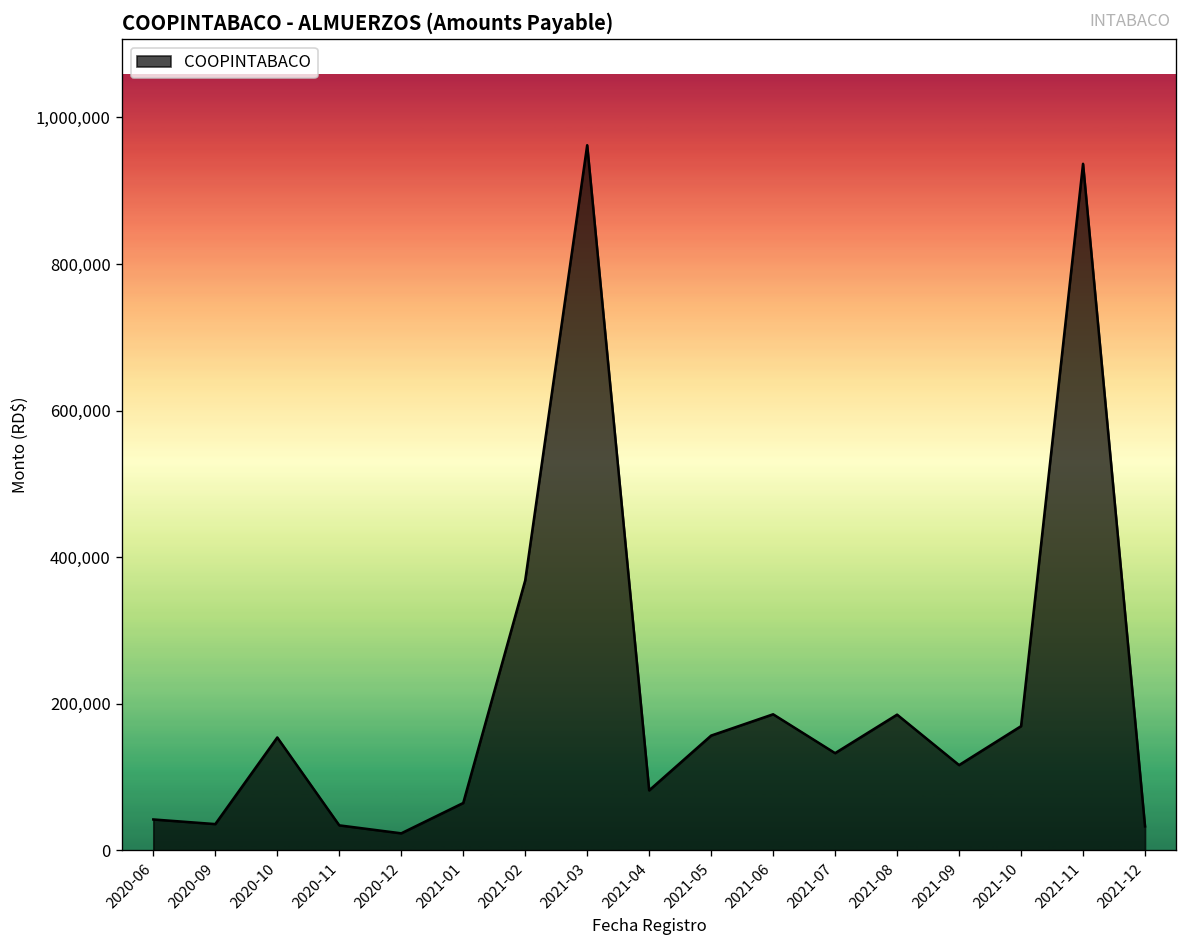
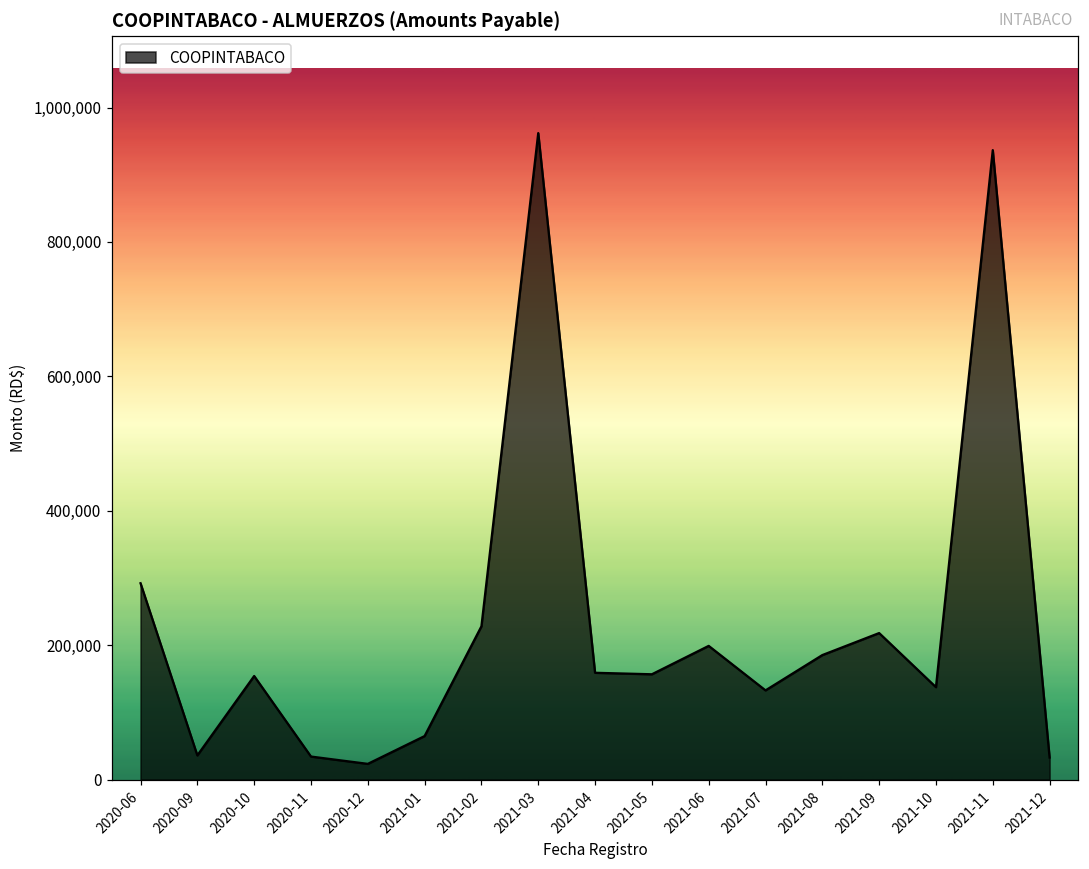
  {
-   "2020-06": "40,000",
+   "2020-06": "290,000",
    "2020-09": "40,000",
    "2020-10": "150,000",
    "2020-11": "30,000",
    "2020-12": "20,000",
    "2021-01": "60,000",
-   "2021-02": "370,000",
+   "2021-02": "230,000",
    "2021-03": "960,000",
-   "2021-04": "80,000",
+   "2021-04": "160,000",
    "2021-05": "160,000",
-   "2021-06": "190,000",
+   "2021-06": "200,000",
    "2021-07": "130,000",
    "2021-08": "190,000",
-   "2021-09": "120,000",
-   "2021-10": "170,000",
+   "2021-09": "220,000",
+   "2021-10": "140,000",
    "2021-11": "940,000",
    "2021-12": "30,000"
  }
